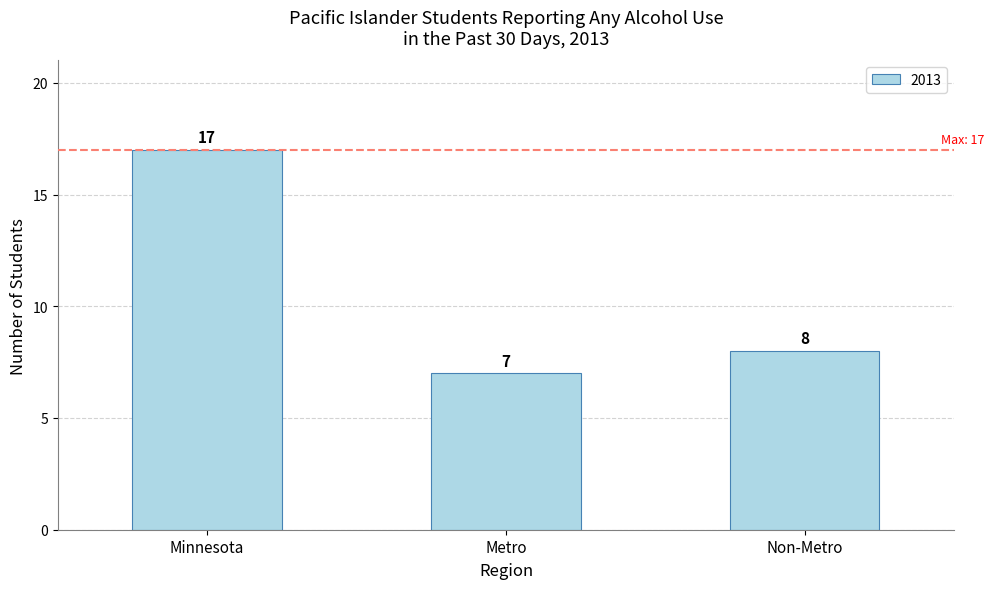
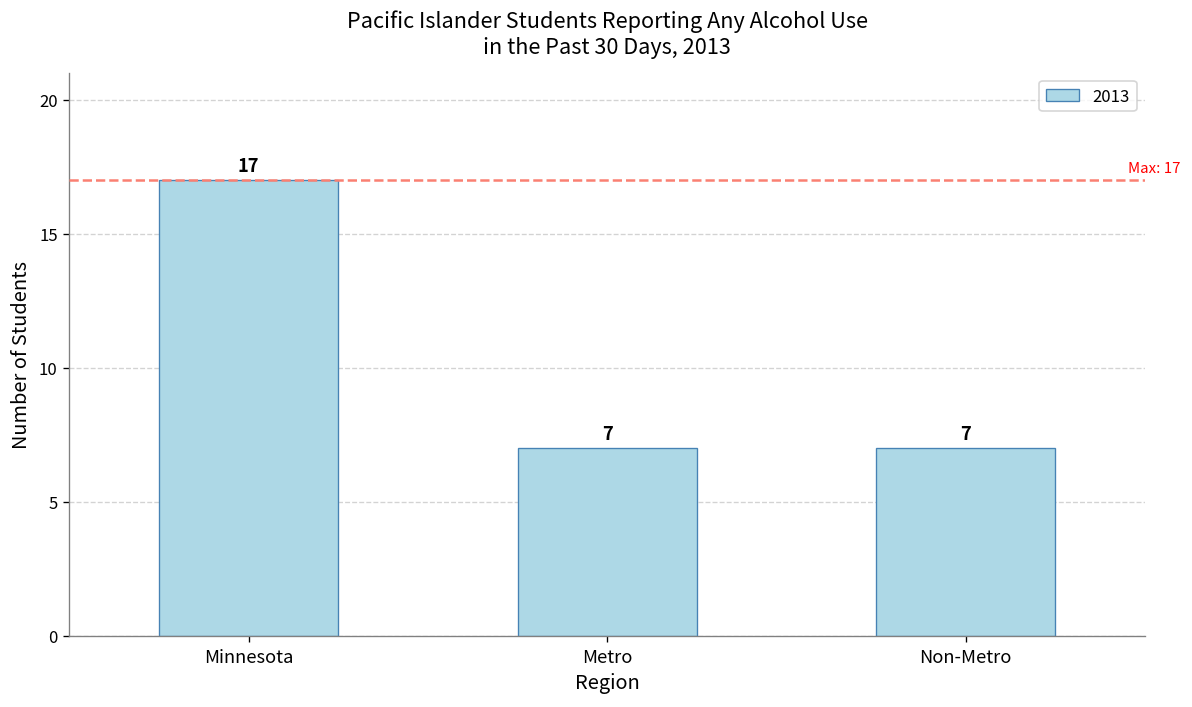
  {
    "Minnesota": 17,
    "Metro": 7,
-   "Non-Metro": 8
+   "Non-Metro": 7
  }
